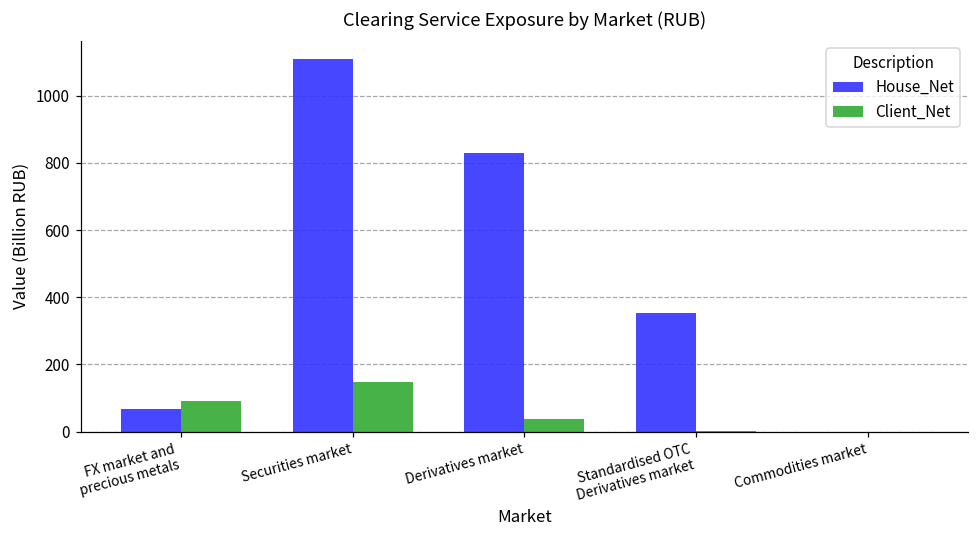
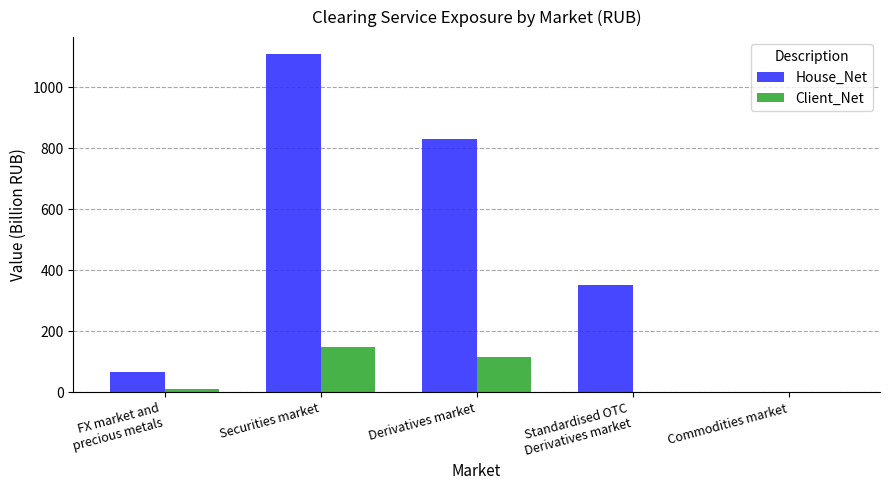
  {
    "House_Net": {
      "FX market and precious metals": 70,
      "Securities market": 1110,
      "Derivatives market": 830,
      "Standardised OTC Derivatives market": 350,
      "Commodities market": 0
    },
    "Client_Net": {
-     "FX market and precious metals": 90,
+     "FX market and precious metals": 10,
      "Securities market": 150,
-     "Derivatives market": 40,
+     "Derivatives market": 120,
      "Commodities market": 0
    }
  }
